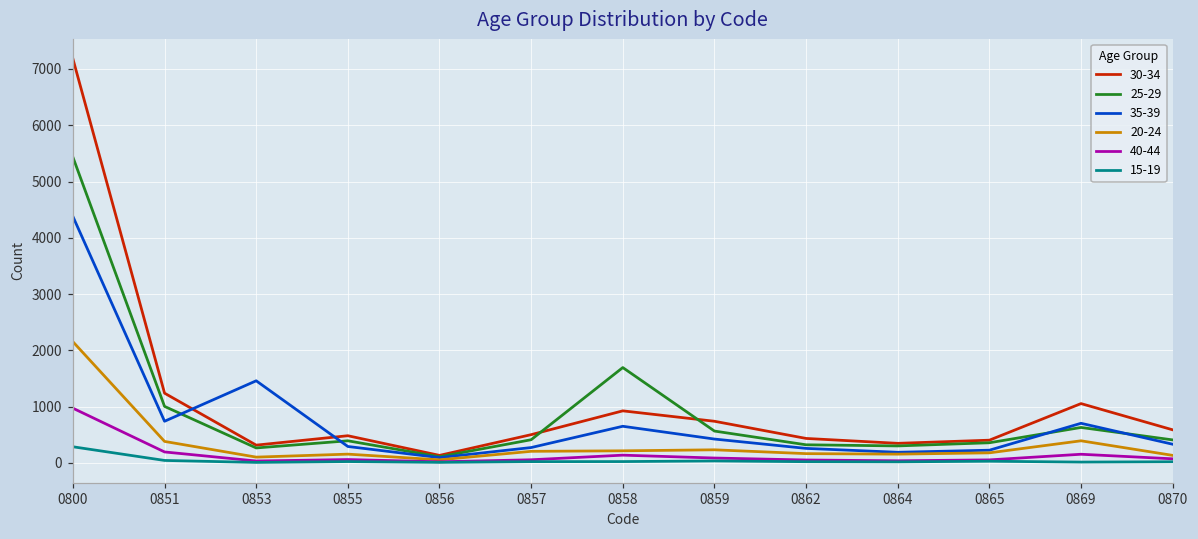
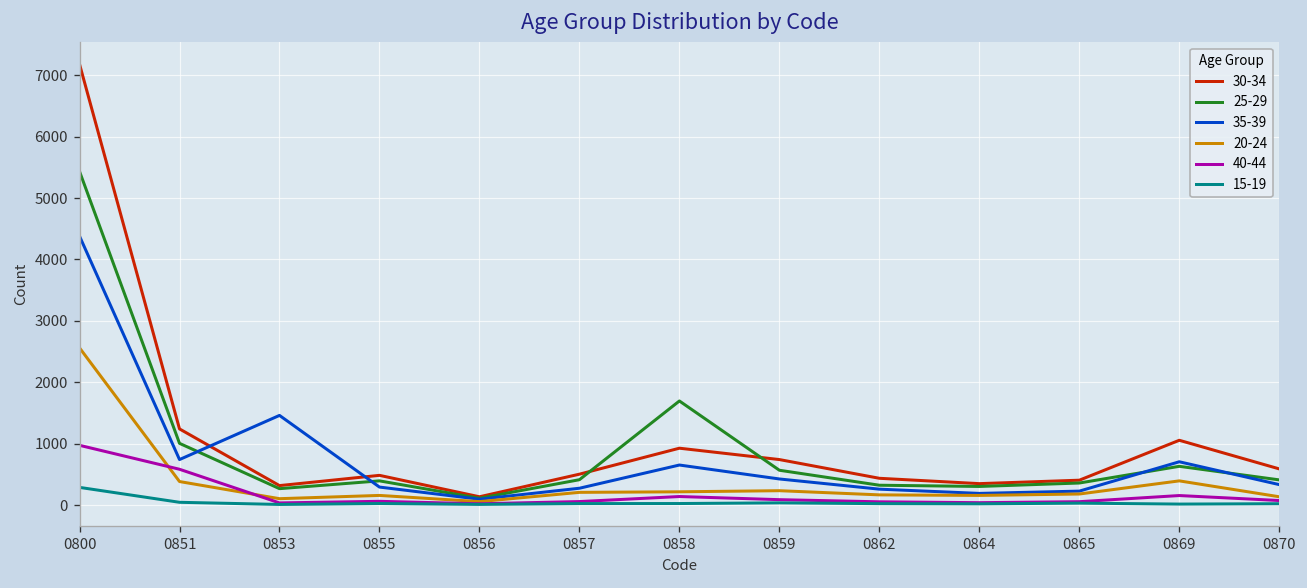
  {
    "30-34": {
      "0800": 7200,
      "0851": 1200,
      "0855": 500,
      "0857": 500,
      "0858": 900,
      "0859": 700,
      "0862": 400,
      "0869": 1100,
      "0870": 600
    },
    "25-29": {
      "0800": 5400,
      "0851": 1000,
      "0855": 400,
      "0857": 400,
      "0858": 1700,
      "0859": 600,
      "0862": 300,
      "0869": 600,
      "0870": 400
    },
    "35-39": {
      "0800": 4400,
      "0851": 700,
      "0853": 1500,
      "0855": 300,
      "0857": 300,
      "0858": 700,
      "0859": 400,
      "0862": 300,
      "0869": 700,
      "0870": 300
    },
    "20-24": {
-     "0800": 2200,
+     "0800": 2600,
      "0851": 400,
      "0853": 100,
      "0855": 200,
      "0857": 200,
      "0858": 200,
      "0859": 200,
      "0862": 200,
      "0869": 400,
      "0870": 100
    },
    "40-44": {
      "0800": 1000,
-     "0851": 200,
+     "0851": 600,
      "0858": 100,
      "0859": 100,
      "0869": 200,
      "0870": 100
    },
    "15-19": {
      "0800": 300,
      "0851": 0,
      "0858": 0,
      "0859": 0,
      "0869": 0,
      "0870": 0
    }
  }
